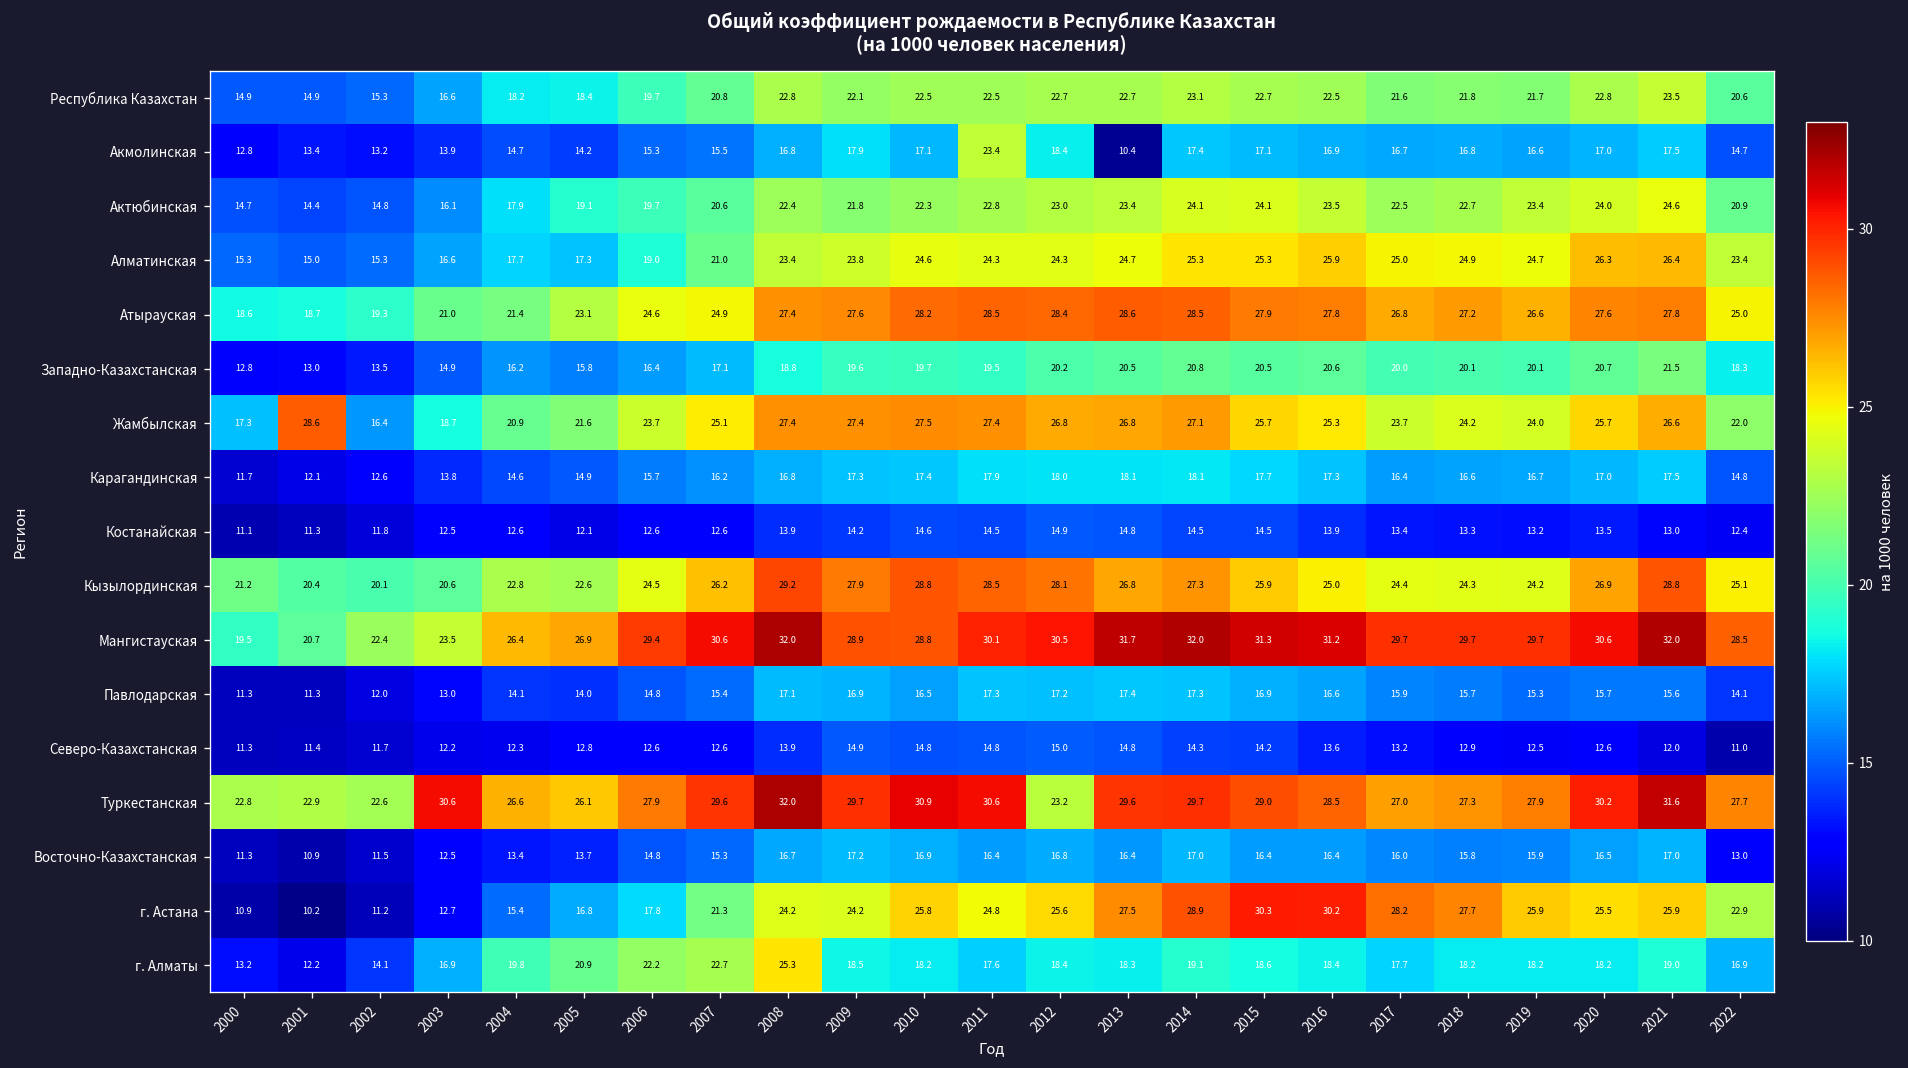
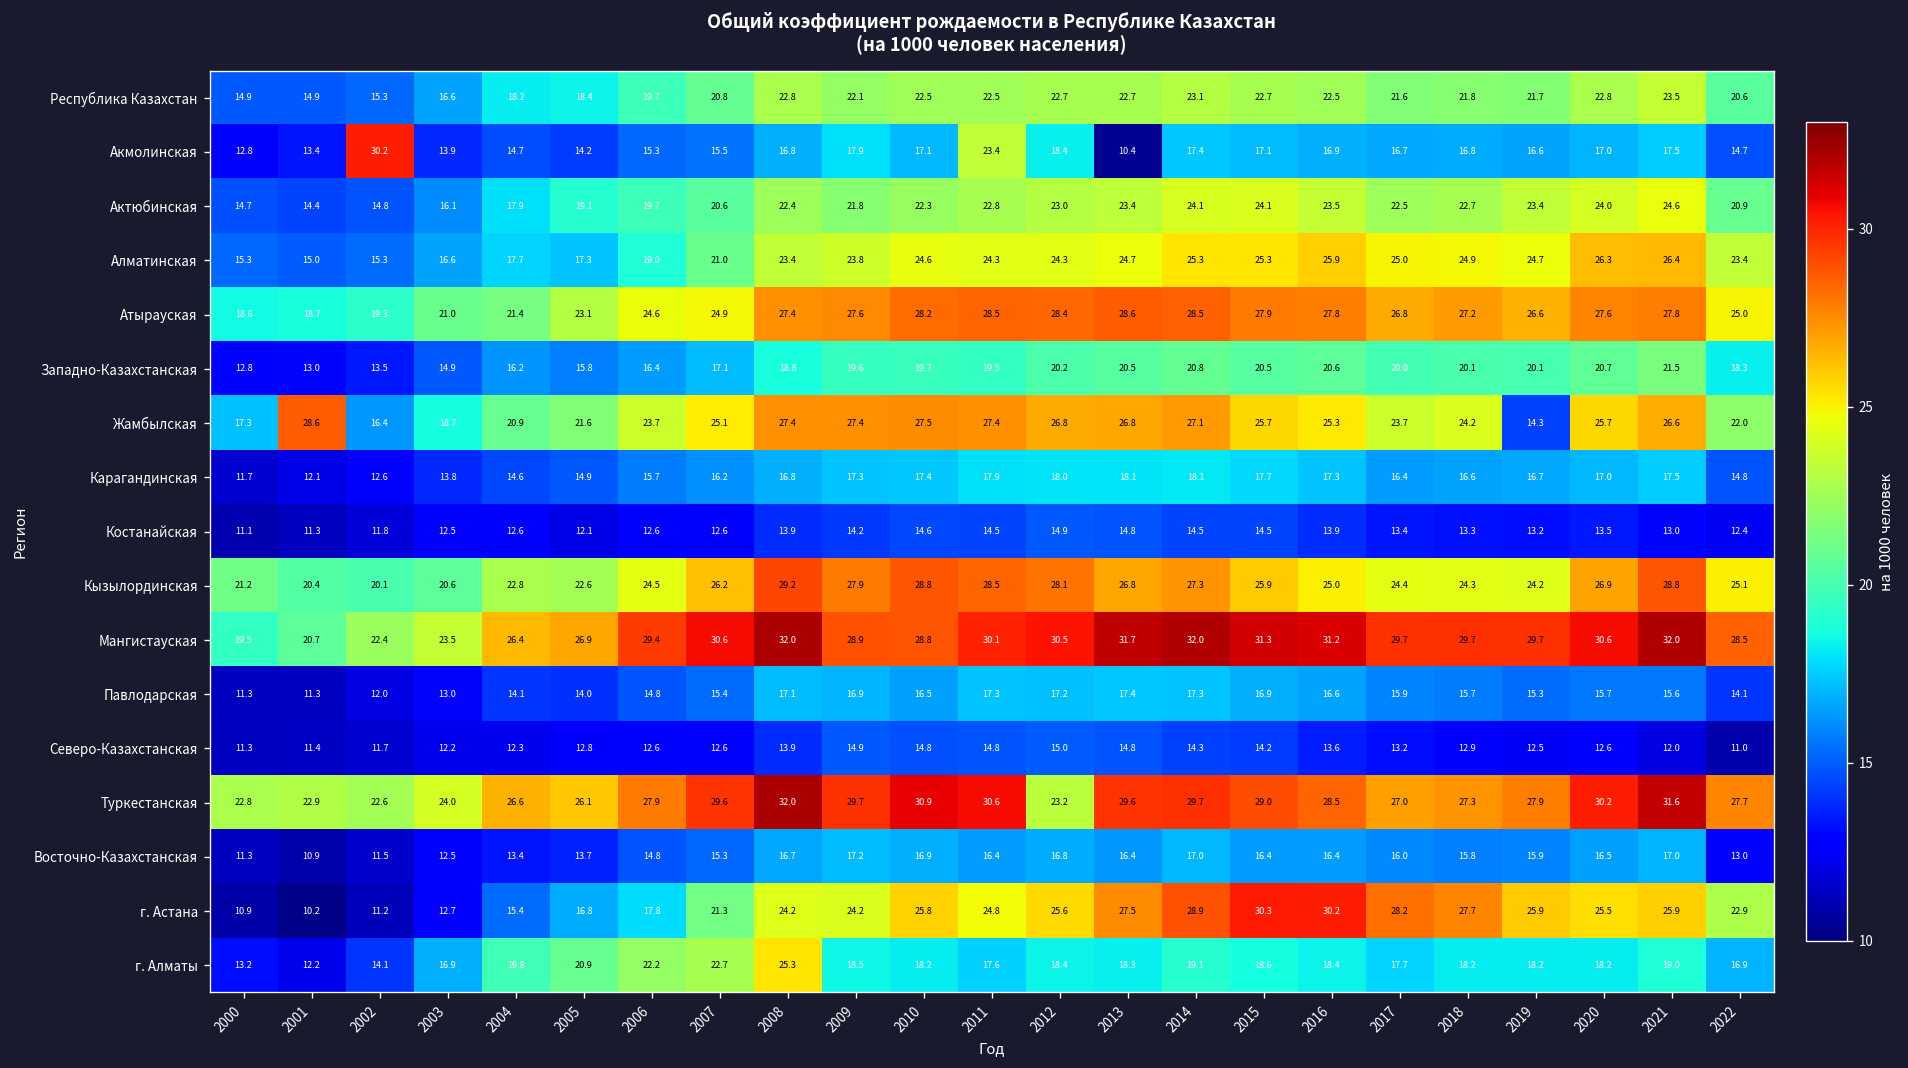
  {
    "Акмолинская": {
      "2000": 12.8,
      "2001": 13.4,
-     "2002": 13.2,
+     "2002": 30.2,
      "2003": 13.9,
      "2004": 14.7,
      "2005": 14.2,
      "2006": 15.3,
      "2007": 15.5,
      "2008": 16.8,
      "2009": 17.9,
      "2010": 17.1,
      "2011": 23.4,
      "2012": 18.4,
      "2013": 10.4,
      "2014": 17.4,
      "2015": 17.1,
      "2016": 16.9,
      "2017": 16.7,
      "2018": 16.8,
      "2019": 16.6,
      "2020": 17.0,
      "2021": 17.5,
      "2022": 14.7
    },
    "Жамбылская": {
      "2000": 17.3,
      "2001": 28.6,
      "2002": 16.4,
      "2003": 18.7,
      "2004": 20.9,
      "2005": 21.6,
      "2006": 23.7,
      "2007": 25.1,
      "2008": 27.4,
      "2009": 27.4,
      "2010": 27.5,
      "2011": 27.4,
      "2012": 26.8,
      "2013": 26.8,
      "2014": 27.1,
      "2015": 25.7,
      "2016": 25.3,
      "2017": 23.7,
      "2018": 24.2,
-     "2019": 24.0,
+     "2019": 14.3,
      "2020": 25.7,
      "2021": 26.6,
      "2022": 22.0
    },
    "Туркестанская": {
      "2000": 22.8,
      "2001": 22.9,
      "2002": 22.6,
-     "2003": 30.6,
+     "2003": 24.0,
      "2004": 26.6,
      "2005": 26.1,
      "2006": 27.9,
      "2007": 29.6,
      "2008": 32.0,
      "2009": 29.7,
      "2010": 30.9,
      "2011": 30.6,
      "2012": 23.2,
      "2013": 29.6,
      "2014": 29.7,
      "2015": 29.0,
      "2016": 28.5,
      "2017": 27.0,
      "2018": 27.3,
      "2019": 27.9,
      "2020": 30.2,
      "2021": 31.6,
      "2022": 27.7
    }
  }
